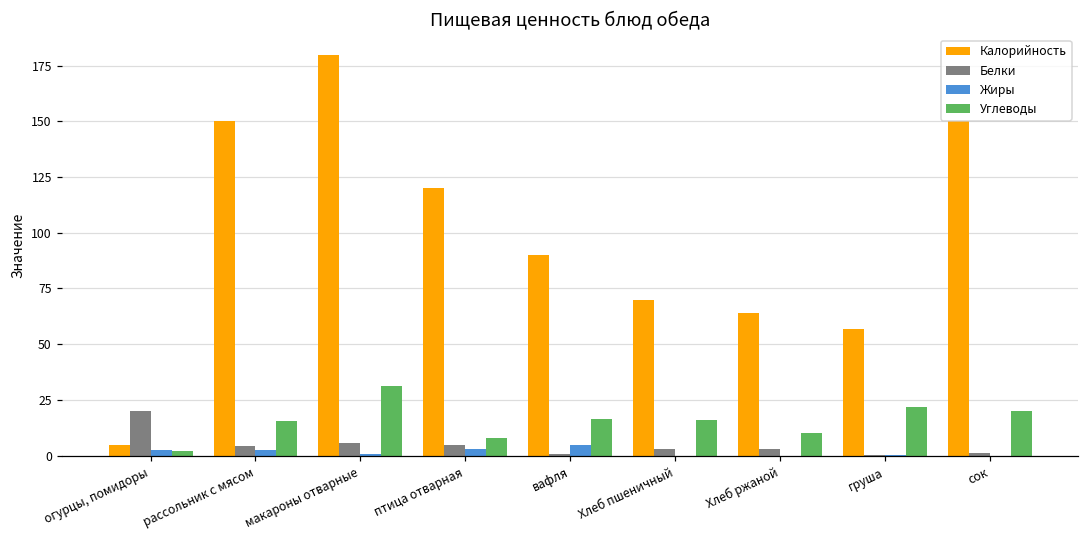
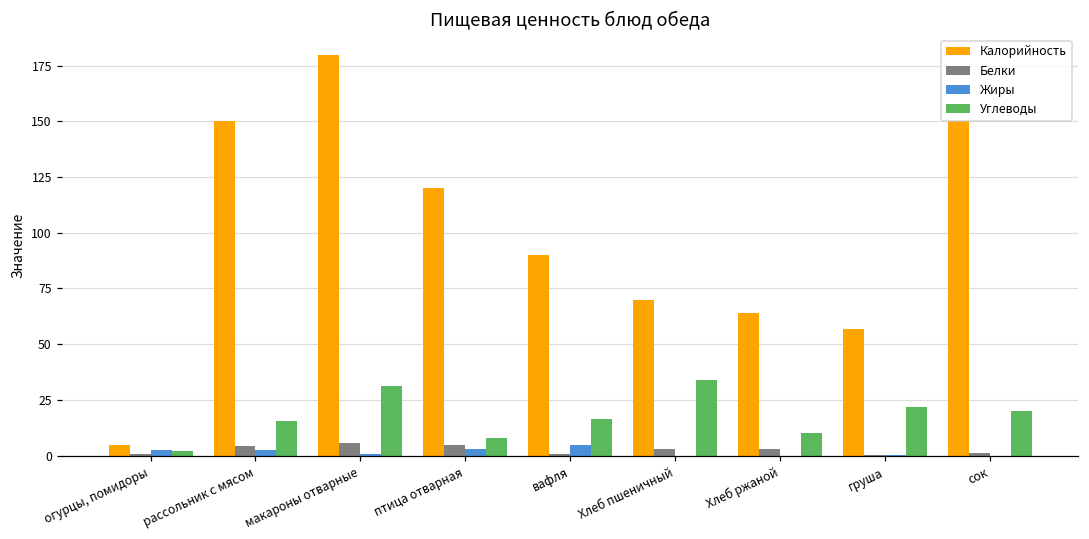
  {
    "Калорийность": {
      "огурцы, помидоры": 5,
      "рассольник с мясом": 150,
      "макароны отварные": 180,
      "птица отварная": 120,
      "вафля": 90,
      "Хлеб пшеничный": 70,
      "Хлеб ржаной": 64,
      "груша": 57,
      "сок": 150
    },
    "Белки": {
-     "огурцы, помидоры": 20,
+     "огурцы, помидоры": 1,
      "рассольник с мясом": 4,
      "макароны отварные": 6,
      "птица отварная": 5,
      "Хлеб пшеничный": 3,
      "Хлеб ржаной": 3
    },
    "Жиры": {
      "огурцы, помидоры": 3,
      "рассольник с мясом": 2,
      "птица отварная": 3,
      "вафля": 5,
      "Хлеб пшеничный": 0,
      "Хлеб ржаной": 0
    },
    "Углеводы": {
      "огурцы, помидоры": 2,
      "рассольник с мясом": 15,
      "макароны отварные": 31,
      "птица отварная": 8,
      "вафля": 16,
-     "Хлеб пшеничный": 16,
+     "Хлеб пшеничный": 34,
      "Хлеб ржаной": 10,
      "груша": 22,
      "сок": 20
    }
  }
